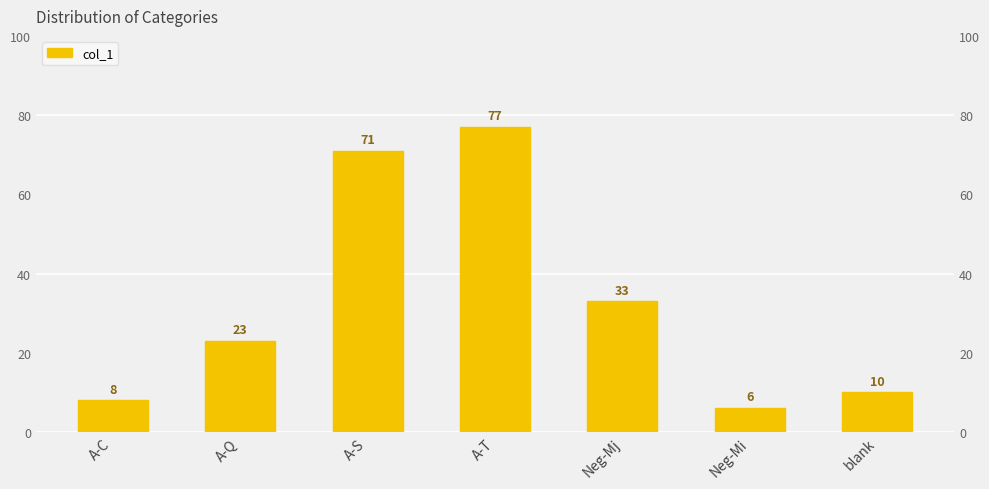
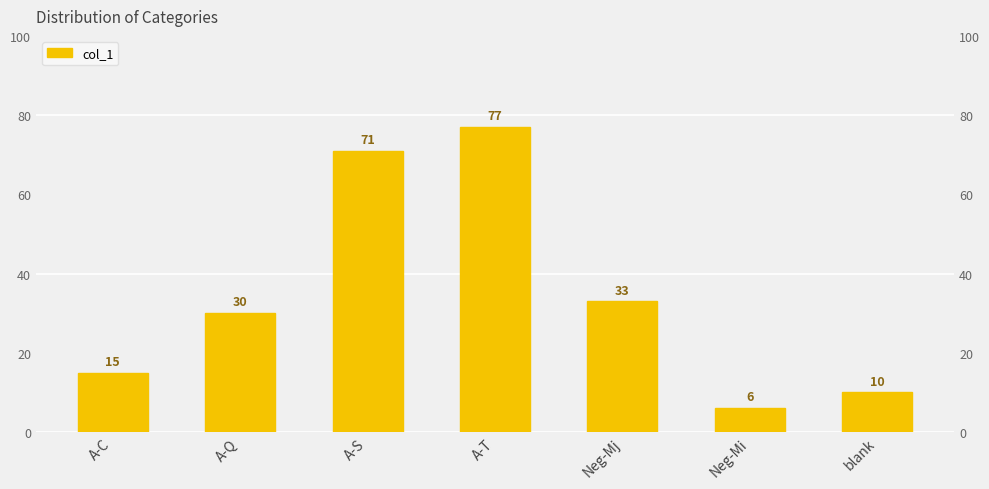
  {
-   "A-C": 8,
-   "A-Q": 23,
+   "A-C": 15,
+   "A-Q": 30,
    "A-S": 71,
    "A-T": 77,
    "Neg-Mj": 33,
    "Neg-Mi": 6,
    "blank": 10
  }
